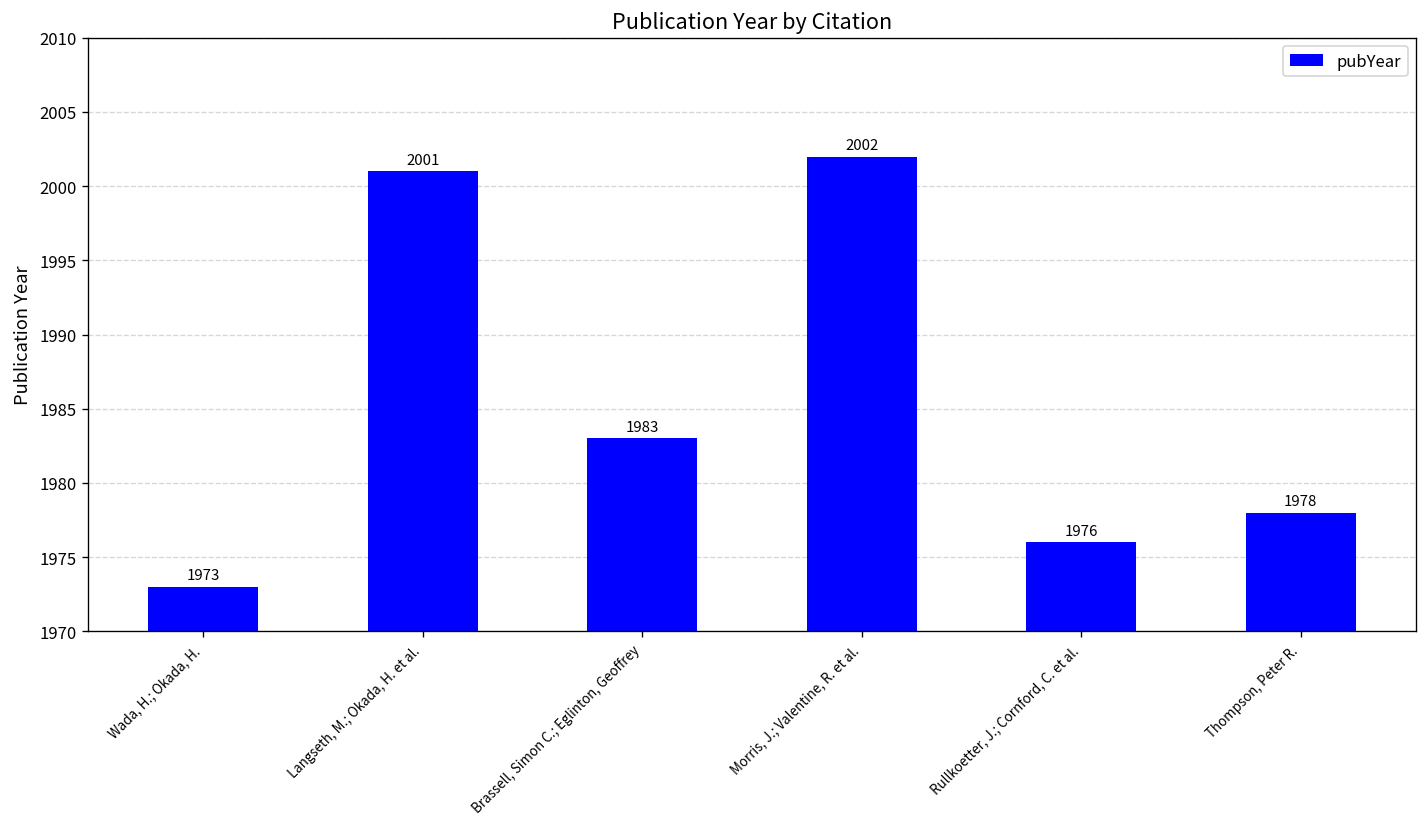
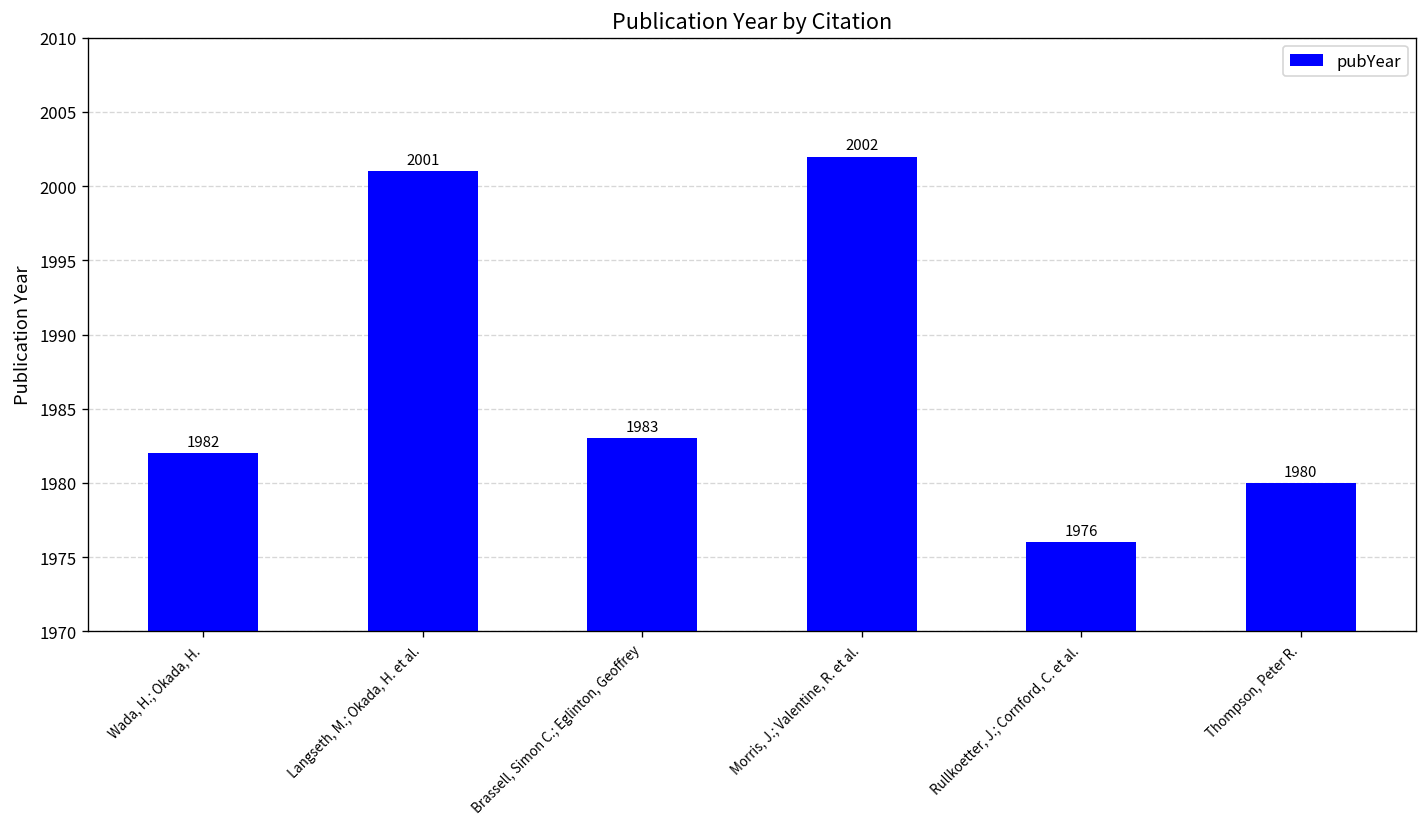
  {
-   "Wada, H.; Okada, H.": 1973,
+   "Wada, H.; Okada, H.": 1982,
    "Langseth, M.; Okada, H. et al.": 2001,
    "Brassell, Simon C.; Eglinton, Geoffrey": 1983,
    "Morris, J.; Valentine, R. et al.": 2002,
    "Rullkoetter, J.; Cornford, C. et al.": 1976,
-   "Thompson, Peter R.": 1978
+   "Thompson, Peter R.": 1980
  }
